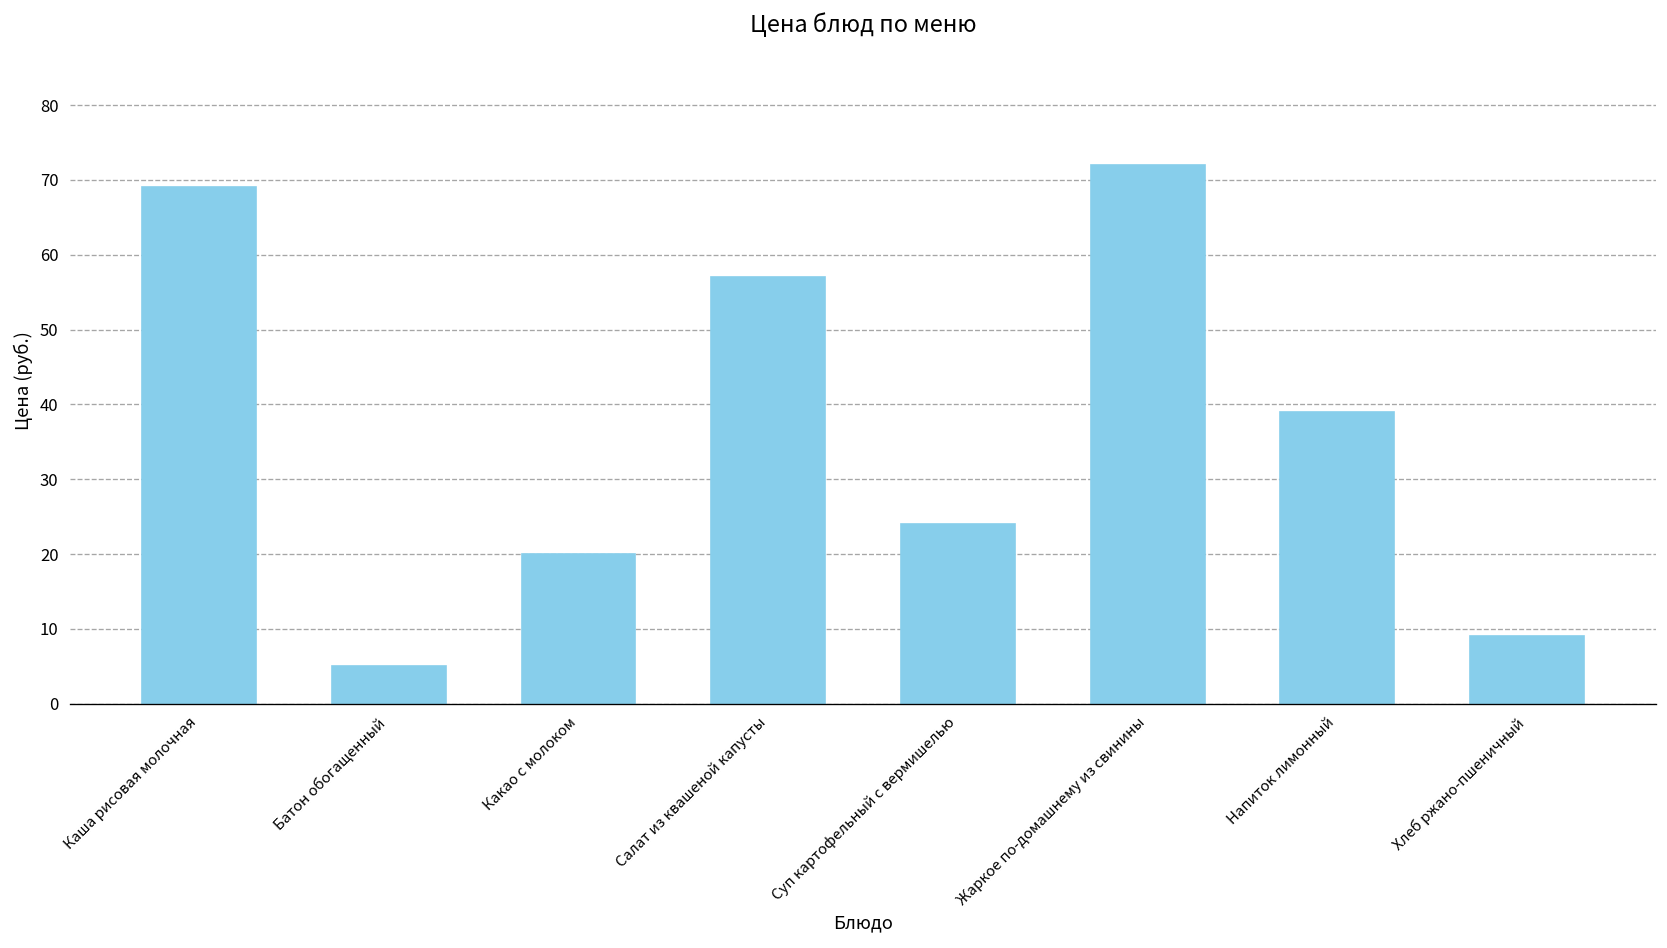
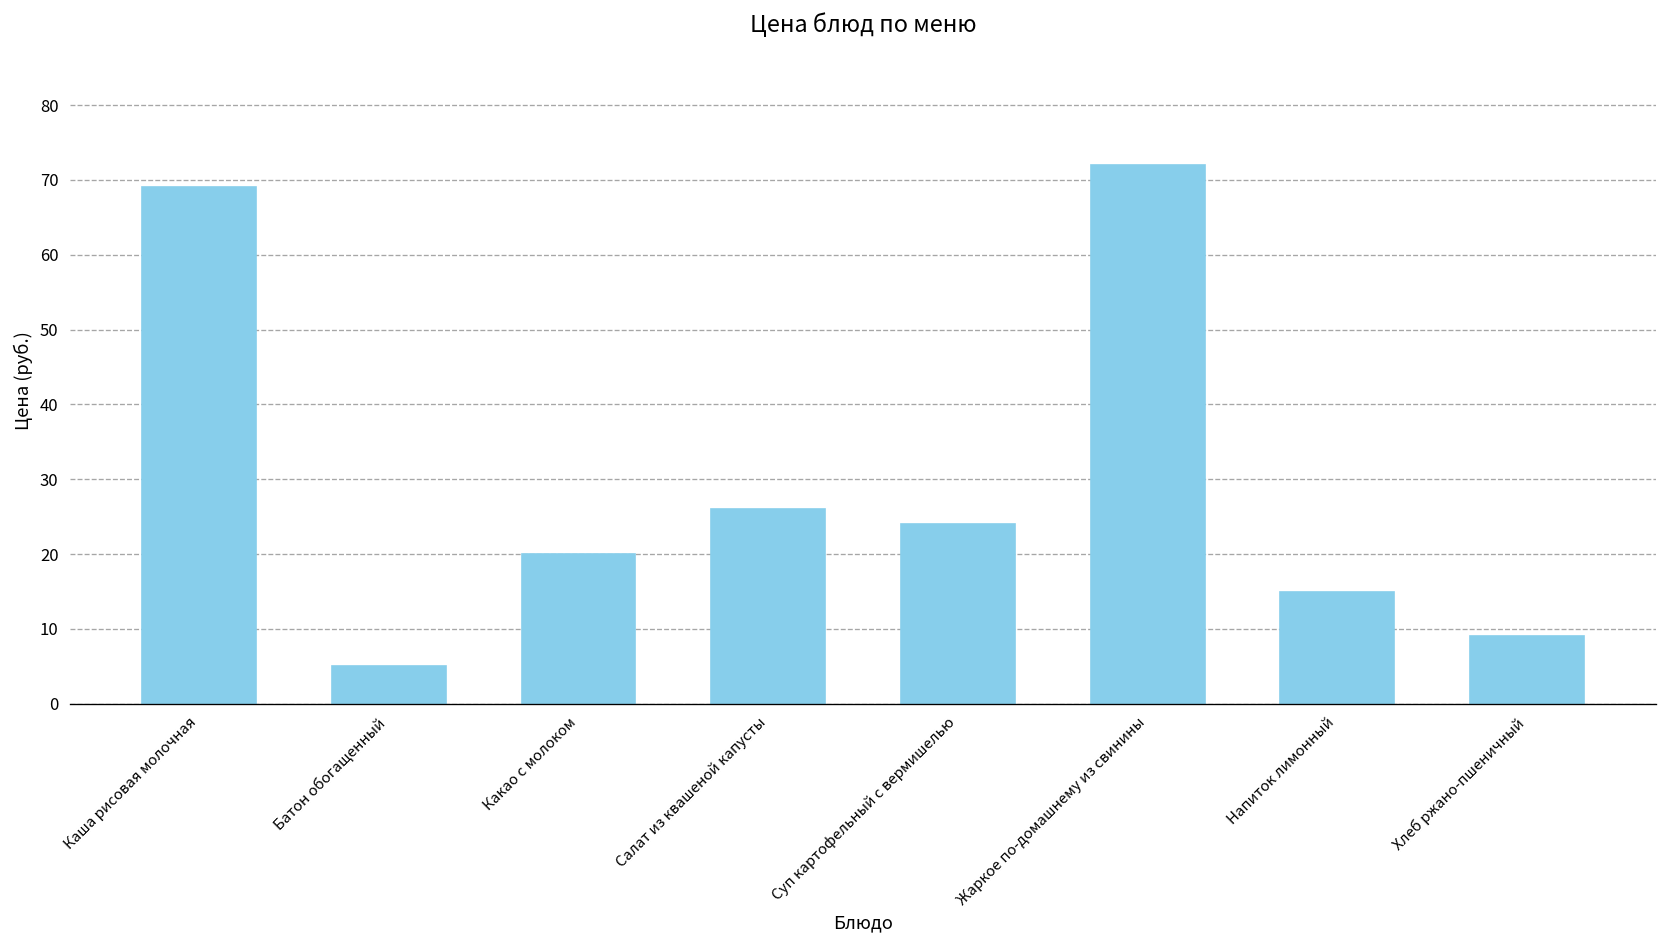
  {
    "Каша рисовая молочная": 69,
    "Батон обогащенный": 5,
    "Какао с молоком": 20,
-   "Салат из квашеной капусты": 57,
+   "Салат из квашеной капусты": 26,
    "Суп картофельный с вермишелью": 24,
    "Жаркое по-домашнему из свинины": 72,
-   "Напиток лимонный": 39,
+   "Напиток лимонный": 15,
    "Хлеб ржано-пшеничный": 9
  }
